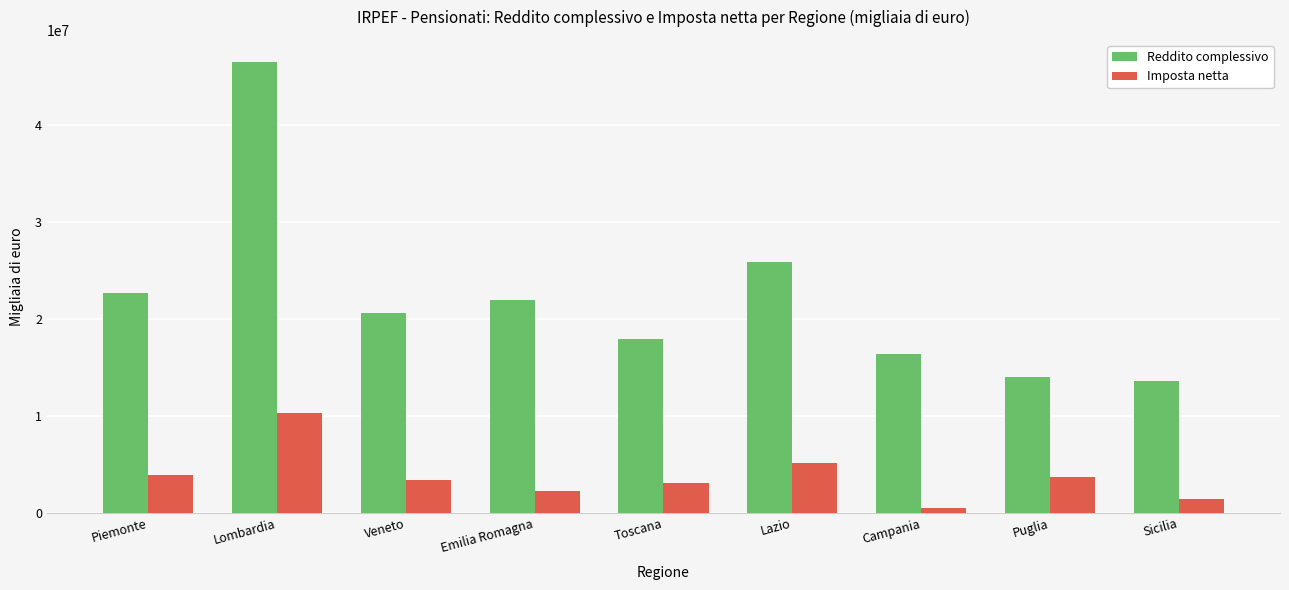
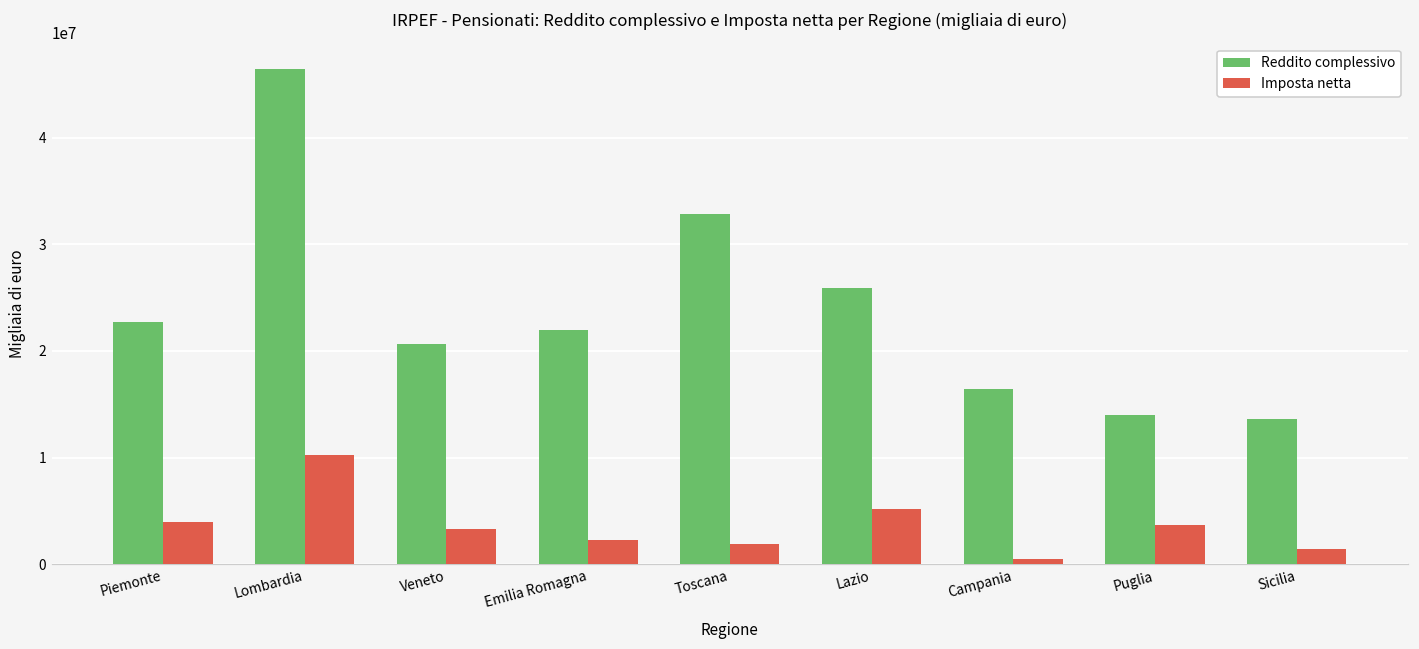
  {
    "Reddito complessivo": {
      "Piemonte": 23000000,
      "Lombardia": 46000000,
      "Veneto": 21000000,
      "Emilia Romagna": 22000000,
-     "Toscana": 18000000,
+     "Toscana": 33000000,
      "Lazio": 26000000,
      "Campania": 16000000,
      "Puglia": 14000000,
      "Sicilia": 14000000
    },
    "Imposta netta": {
      "Piemonte": 4000000,
      "Lombardia": 10000000,
      "Veneto": 3000000,
      "Emilia Romagna": 2000000,
-     "Toscana": 3000000,
+     "Toscana": 2000000,
      "Lazio": 5000000,
      "Campania": 0,
      "Puglia": 4000000,
      "Sicilia": 1000000
    }
  }
